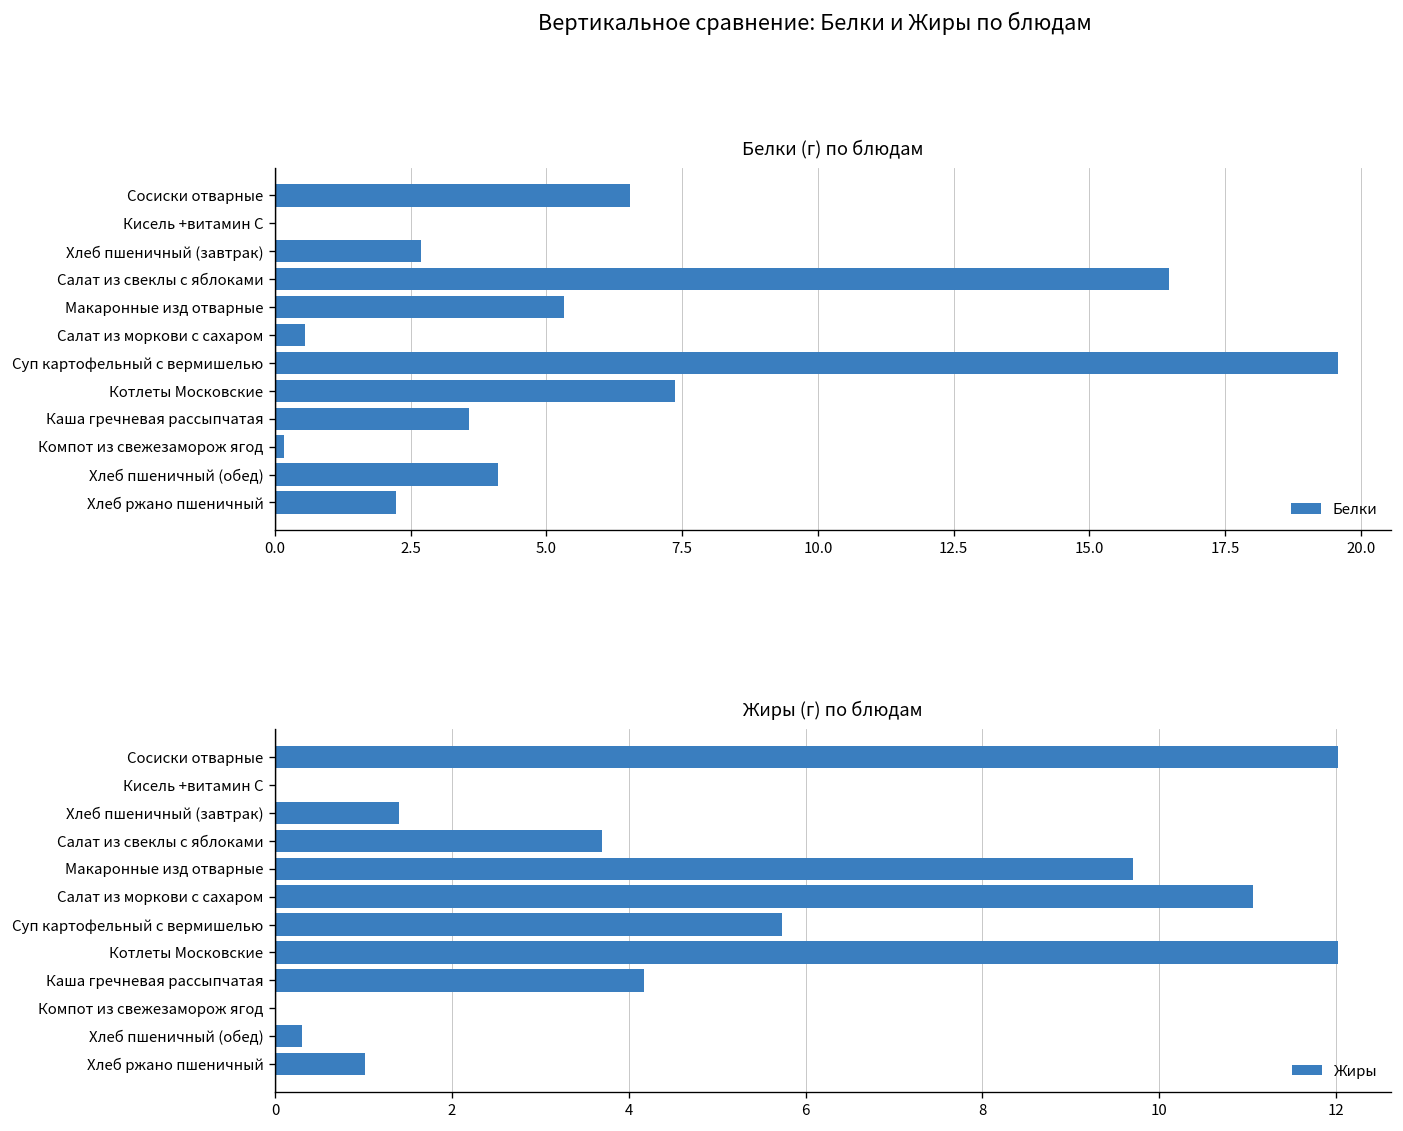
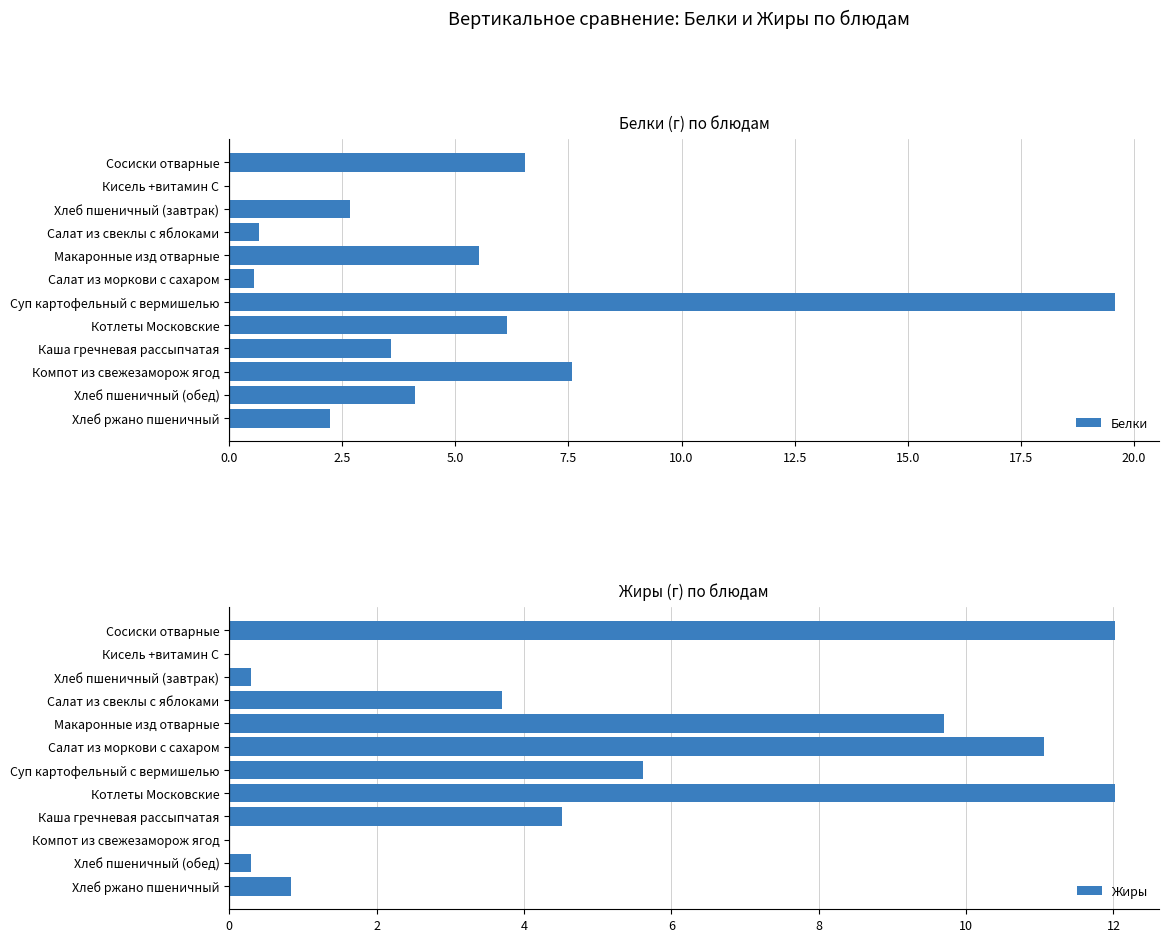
  {
    "Белки (г) по блюдам": {
      "Сосиски отварные": 6.5,
      "Кисель +витамин С": 0.0,
      "Хлеб пшеничный (завтрак)": 2.7,
-     "Салат из свеклы с яблоками": 16.5,
-     "Макаронные изд отварные": 5.3,
+     "Салат из свеклы с яблоками": 0.7,
+     "Макаронные изд отварные": 5.5,
      "Салат из моркови с сахаром": 0.6,
      "Суп картофельный с вермишелью": 19.6,
-     "Котлеты Московские": 7.4,
+     "Котлеты Московские": 6.2,
      "Каша гречневая рассыпчатая": 3.6,
-     "Компот из свежезаморож ягод": 0.2,
+     "Компот из свежезаморож ягод": 7.6,
      "Хлеб пшеничный (обед)": 4.1,
      "Хлеб ржано пшеничный": 2.2
    },
    "Жиры (г) по блюдам": {
      "Сосиски отварные": 12.0,
      "Кисель +витамин С": 0.0,
-     "Хлеб пшеничный (завтрак)": 1.4,
+     "Хлеб пшеничный (завтрак)": 0.3,
      "Салат из свеклы с яблоками": 3.7,
      "Макаронные изд отварные": 9.7,
      "Салат из моркови с сахаром": 11.1,
-     "Суп картофельный с вермишелью": 5.7,
+     "Суп картофельный с вермишелью": 5.6,
      "Котлеты Московские": 12.0,
-     "Каша гречневая рассыпчатая": 4.2,
+     "Каша гречневая рассыпчатая": 4.5,
      "Компот из свежезаморож ягод": 0.0,
      "Хлеб пшеничный (обед)": 0.3,
-     "Хлеб ржано пшеничный": 1.0
+     "Хлеб ржано пшеничный": 0.8
    }
  }
